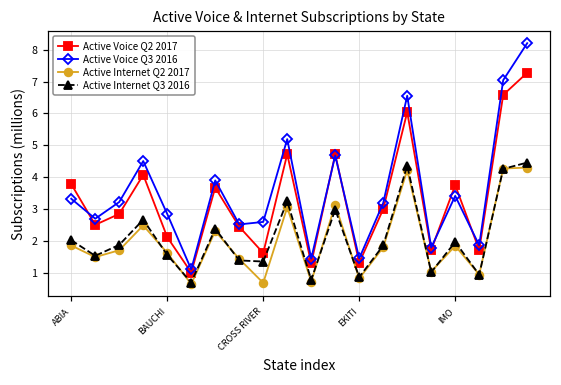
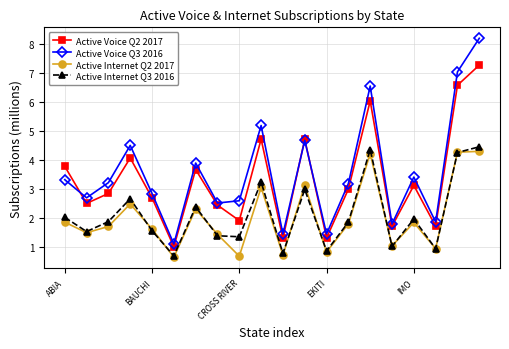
  {
    "Active Voice Q2 2017": {
      "ABIA": 3.8,
-     "BAUCHI": 2.1,
-     "CROSS RIVER": 1.6,
+     "BAUCHI": 2.7,
+     "CROSS RIVER": 1.9,
      "EKITI": 1.3,
-     "IMO": 3.7
+     "IMO": 3.1
    },
    "Active Voice Q3 2016": {
      "ABIA": 3.3,
      "BAUCHI": 2.8,
      "CROSS RIVER": 2.6,
      "EKITI": 1.4,
      "IMO": 3.4
    },
    "Active Internet Q2 2017": {
      "ABIA": 1.9,
      "CROSS RIVER": 0.7,
      "IMO": 1.8
    },
    "Active Internet Q3 2016": {
      "ABIA": 2.0,
      "CROSS RIVER": 1.3,
      "IMO": 2.0
    }
  }
